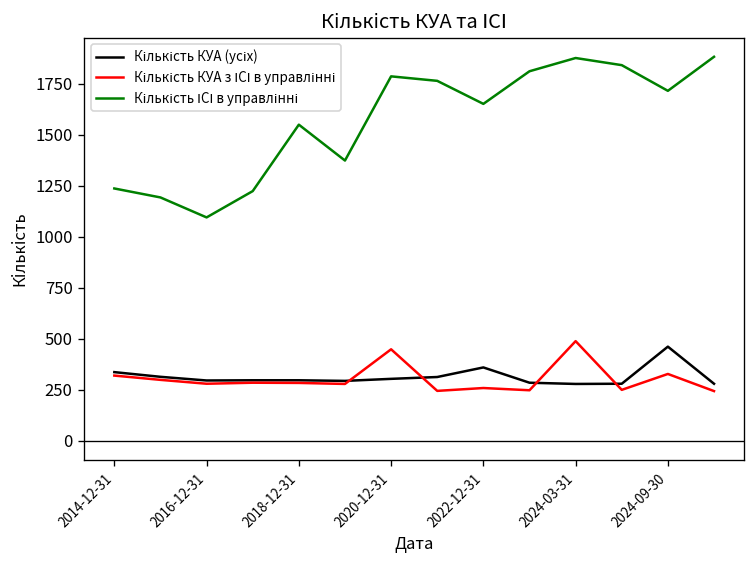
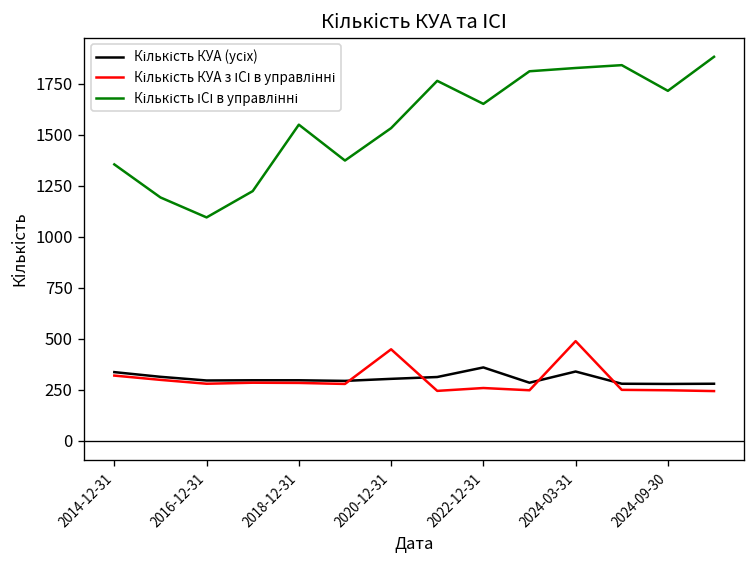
  {
    "Кількість КУА (усіх)": {
      "2014-12-31": 340,
      "2016-12-31": 300,
      "2020-12-31": 300,
      "2022-12-31": 360,
-     "2024-03-31": 280,
-     "2024-09-30": 460
+     "2024-03-31": 340,
+     "2024-09-30": 280
    },
    "Кількість КУА з ІСІ в управлінні": {
      "2014-12-31": 320,
      "2016-12-31": 280,
      "2020-12-31": 450,
      "2022-12-31": 260,
      "2024-03-31": 490,
-     "2024-09-30": 330
+     "2024-09-30": 250
    },
    "Кількість ІСІ в управлінні": {
-     "2014-12-31": 1240,
+     "2014-12-31": 1360,
      "2016-12-31": 1100,
      "2018-12-31": 1550,
-     "2020-12-31": 1790,
+     "2020-12-31": 1530,
      "2022-12-31": 1650,
-     "2024-03-31": 1880,
+     "2024-03-31": 1830,
      "2024-09-30": 1720
    }
  }
